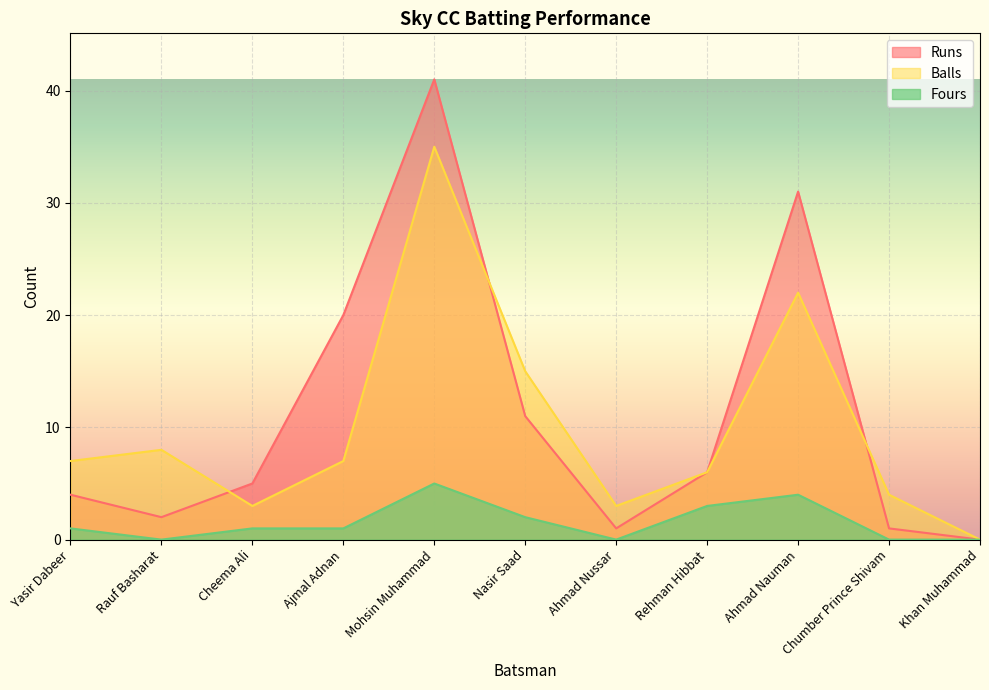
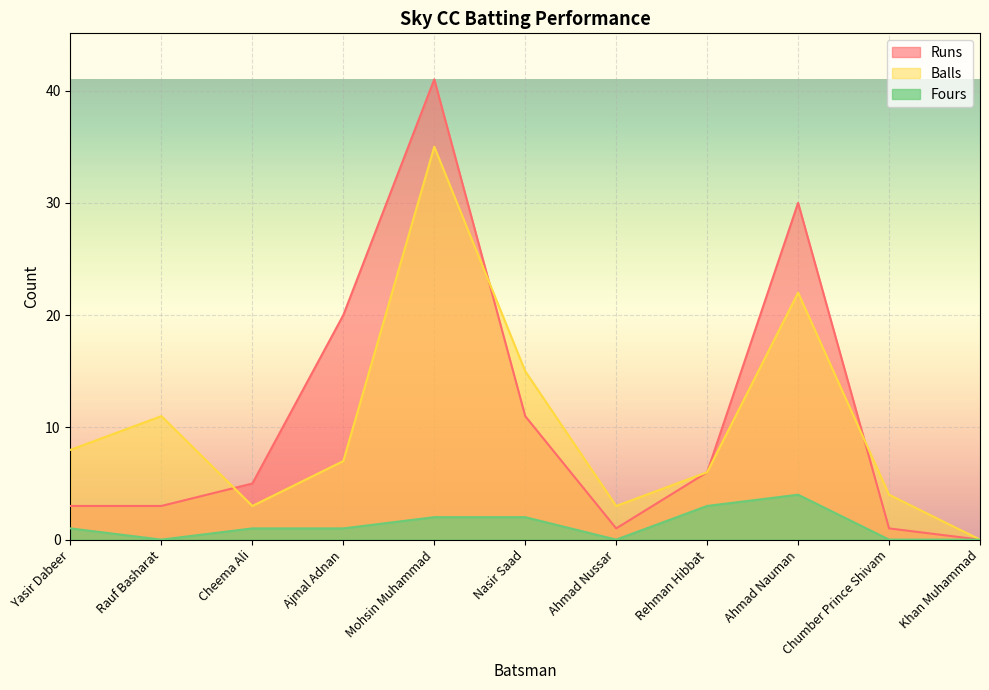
  {
    "Runs": {
-     "Yasir Dabeer": 4,
-     "Rauf Basharat": 2,
+     "Yasir Dabeer": 3,
+     "Rauf Basharat": 3,
      "Cheema Ali": 5,
      "Ajmal Adnan": 20,
      "Mohsin Muhammad": 41,
      "Nasir Saad": 11,
      "Ahmad Nussar": 1,
-     "Ahmad Nauman": 31,
+     "Ahmad Nauman": 30,
      "Chumber Prince Shivam": 1
    },
    "Balls": {
-     "Yasir Dabeer": 7,
-     "Rauf Basharat": 8,
+     "Yasir Dabeer": 8,
+     "Rauf Basharat": 11,
      "Cheema Ali": 3,
      "Ajmal Adnan": 7,
      "Mohsin Muhammad": 35,
      "Nasir Saad": 15,
      "Ahmad Nussar": 3,
      "Ahmad Nauman": 22,
      "Chumber Prince Shivam": 4
    },
    "Fours": {
      "Yasir Dabeer": 1,
      "Rauf Basharat": 0,
      "Cheema Ali": 1,
      "Ajmal Adnan": 1,
-     "Mohsin Muhammad": 5,
+     "Mohsin Muhammad": 2,
      "Nasir Saad": 2,
      "Ahmad Nussar": 0,
      "Rehman Hibbat": 3,
      "Ahmad Nauman": 4,
      "Chumber Prince Shivam": 0
    }
  }
